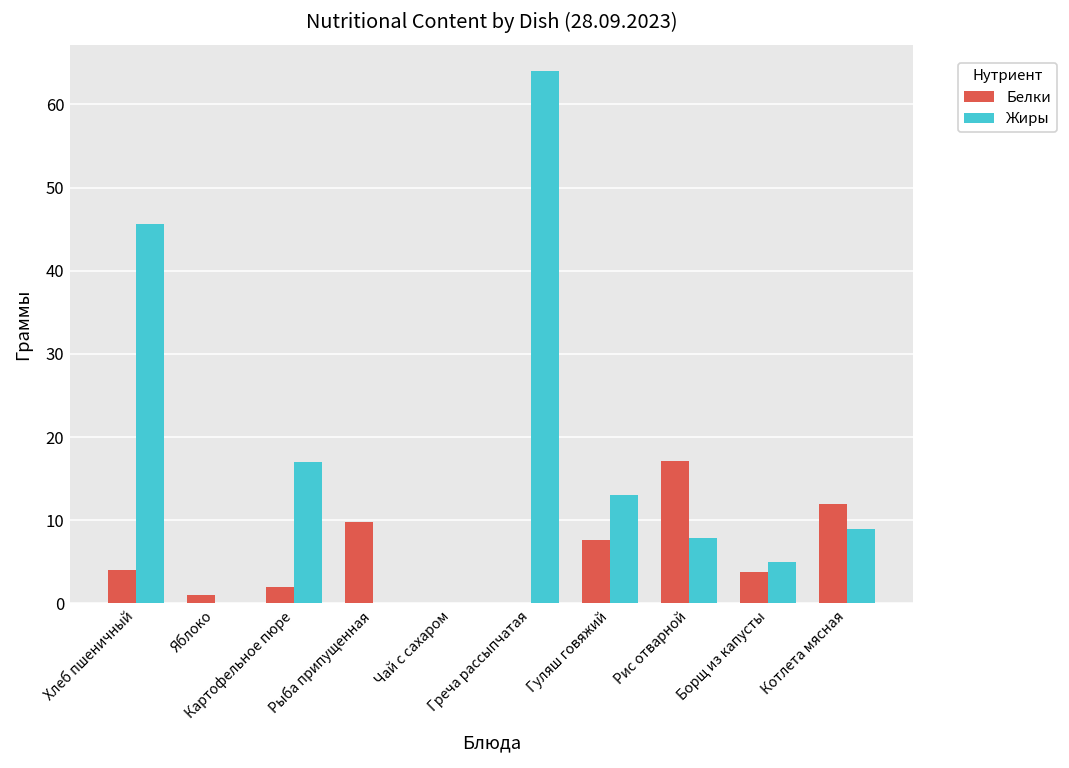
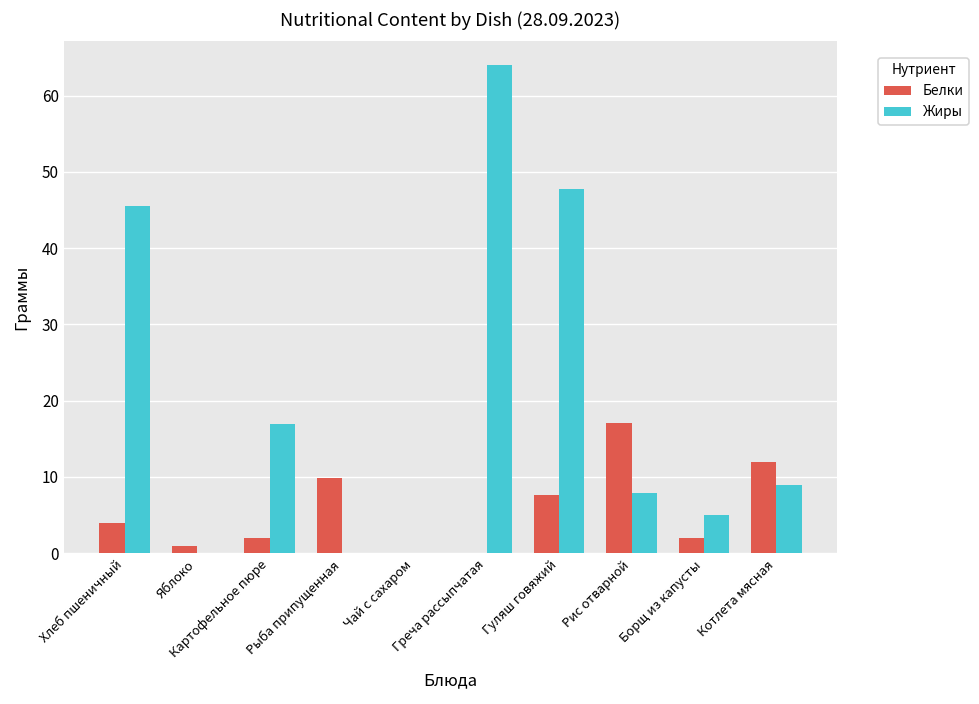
  {
    "Белки": {
      "Хлеб пшеничный": 4,
      "Яблоко": 1,
      "Картофельное пюре": 2,
      "Рыба припущенная": 10,
      "Чай с сахаром": 0,
      "Греча рассыпчатая": 0,
      "Гуляш говяжий": 8,
      "Рис отварной": 17,
-     "Борщ из капусты": 4,
+     "Борщ из капусты": 2,
      "Котлета мясная": 12
    },
    "Жиры": {
      "Хлеб пшеничный": 46,
      "Яблоко": 0,
      "Картофельное пюре": 17,
      "Рыба припущенная": 0,
      "Чай с сахаром": 0,
      "Греча рассыпчатая": 64,
-     "Гуляш говяжий": 13,
+     "Гуляш говяжий": 48,
      "Рис отварной": 8,
      "Борщ из капусты": 5,
      "Котлета мясная": 9
    }
  }
